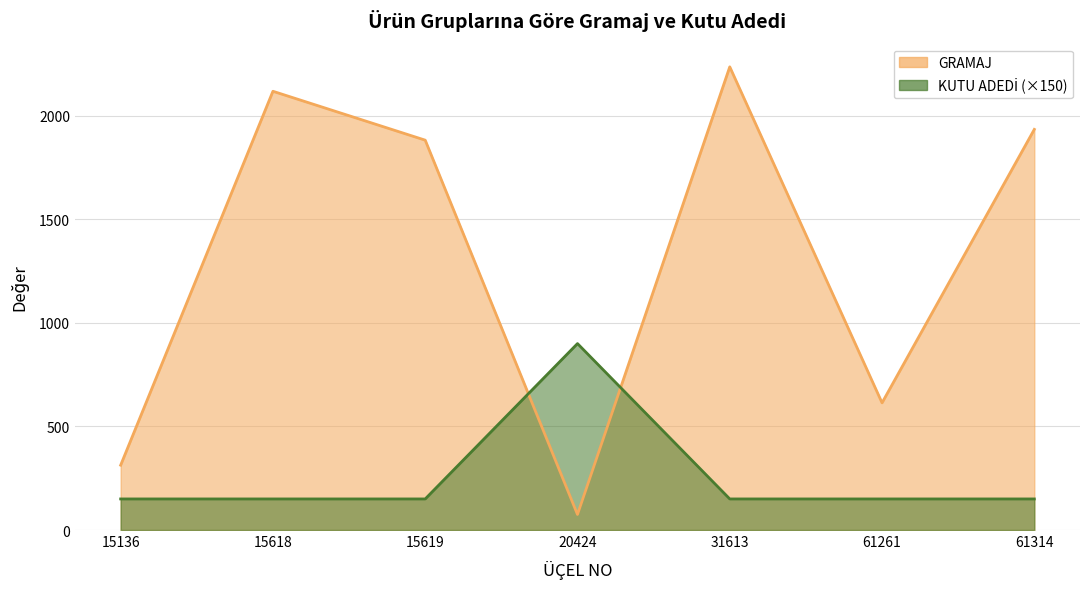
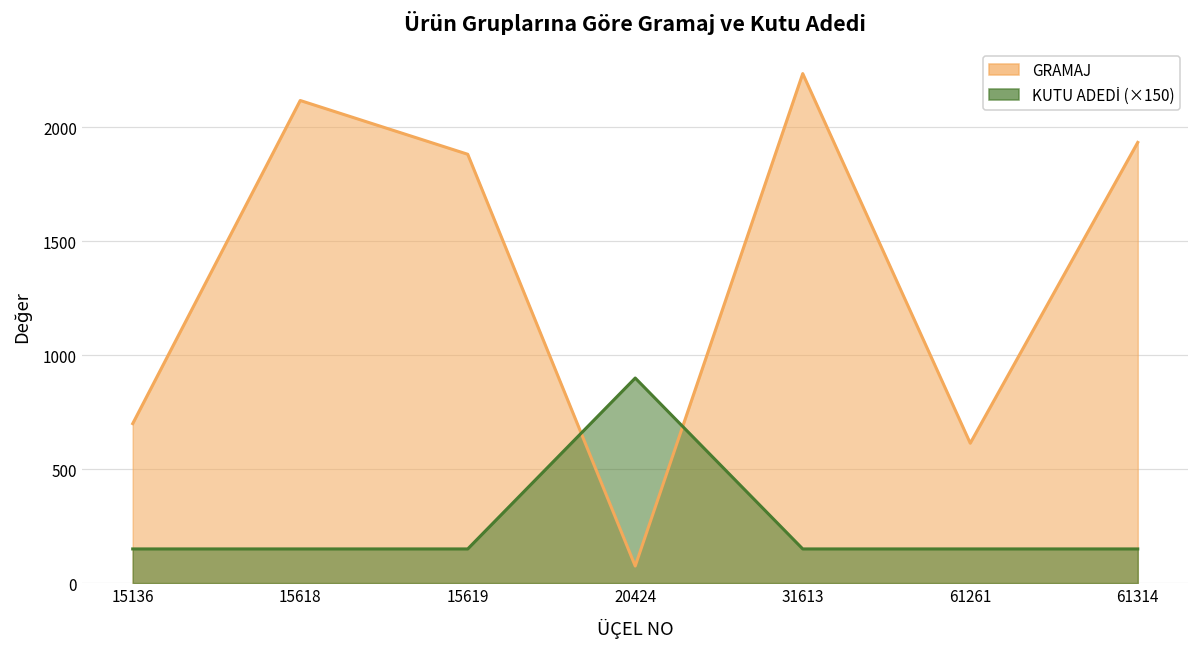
  {
    "GRAMAJ": {
-     "15136": 310,
+     "15136": 700,
      "15618": 2120,
      "15619": 1880,
      "20424": 80,
      "31613": 2240,
      "61261": 610,
      "61314": 1930
    },
    "KUTU ADEDİ (×150)": {
      "15136": 150,
      "15618": 150,
      "15619": 150,
      "20424": 900,
      "31613": 150,
      "61261": 150,
      "61314": 150
    }
  }
